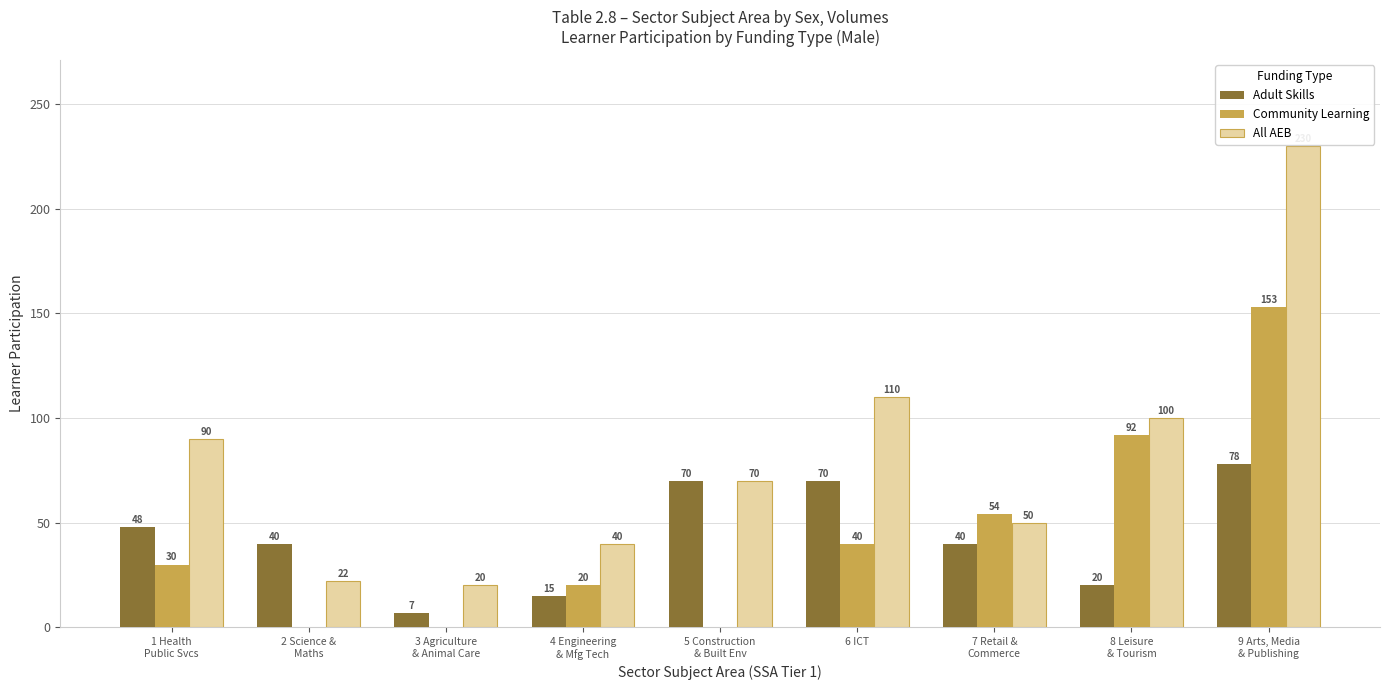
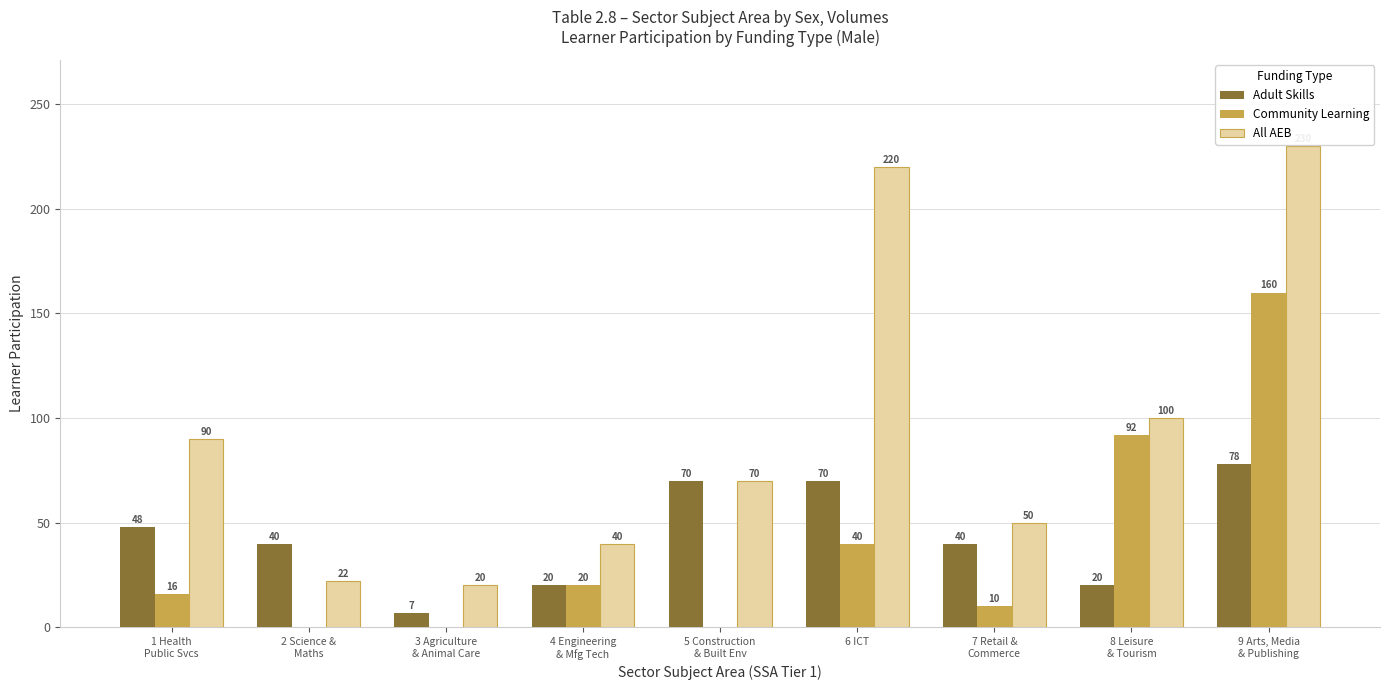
  {
    "Adult Skills": {
      "1 Health Public Svcs": 48,
      "2 Science & Maths": 40,
      "3 Agriculture & Animal Care": 7,
-     "4 Engineering & Mfg Tech": 15,
+     "4 Engineering & Mfg Tech": 20,
      "5 Construction & Built Env": 70,
      "6 ICT": 70,
      "7 Retail & Commerce": 40,
      "8 Leisure & Tourism": 20,
      "9 Arts, Media & Publishing": 78
    },
    "Community Learning": {
-     "1 Health Public Svcs": 30,
+     "1 Health Public Svcs": 16,
      "4 Engineering & Mfg Tech": 20,
      "6 ICT": 40,
-     "7 Retail & Commerce": 54,
+     "7 Retail & Commerce": 10,
      "8 Leisure & Tourism": 92,
-     "9 Arts, Media & Publishing": 153
+     "9 Arts, Media & Publishing": 160
    },
    "All AEB": {
      "1 Health Public Svcs": 90,
      "2 Science & Maths": 22,
      "3 Agriculture & Animal Care": 20,
      "4 Engineering & Mfg Tech": 40,
      "5 Construction & Built Env": 70,
-     "6 ICT": 110,
+     "6 ICT": 220,
      "7 Retail & Commerce": 50,
      "8 Leisure & Tourism": 100
    }
  }
